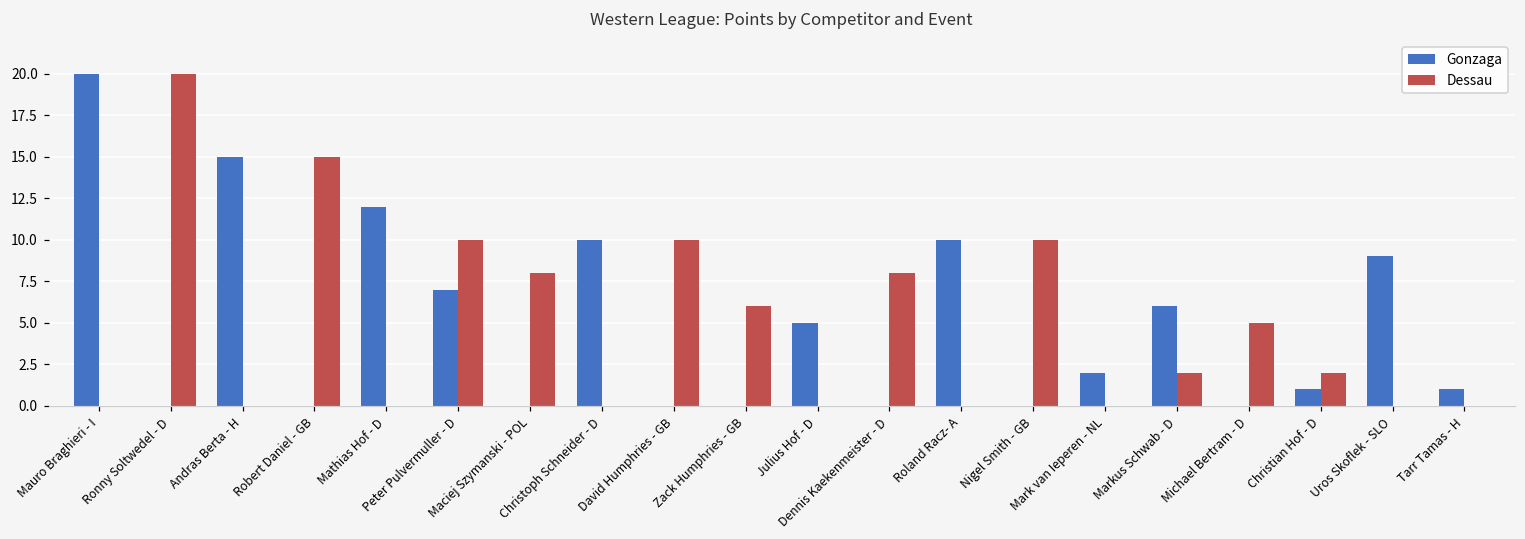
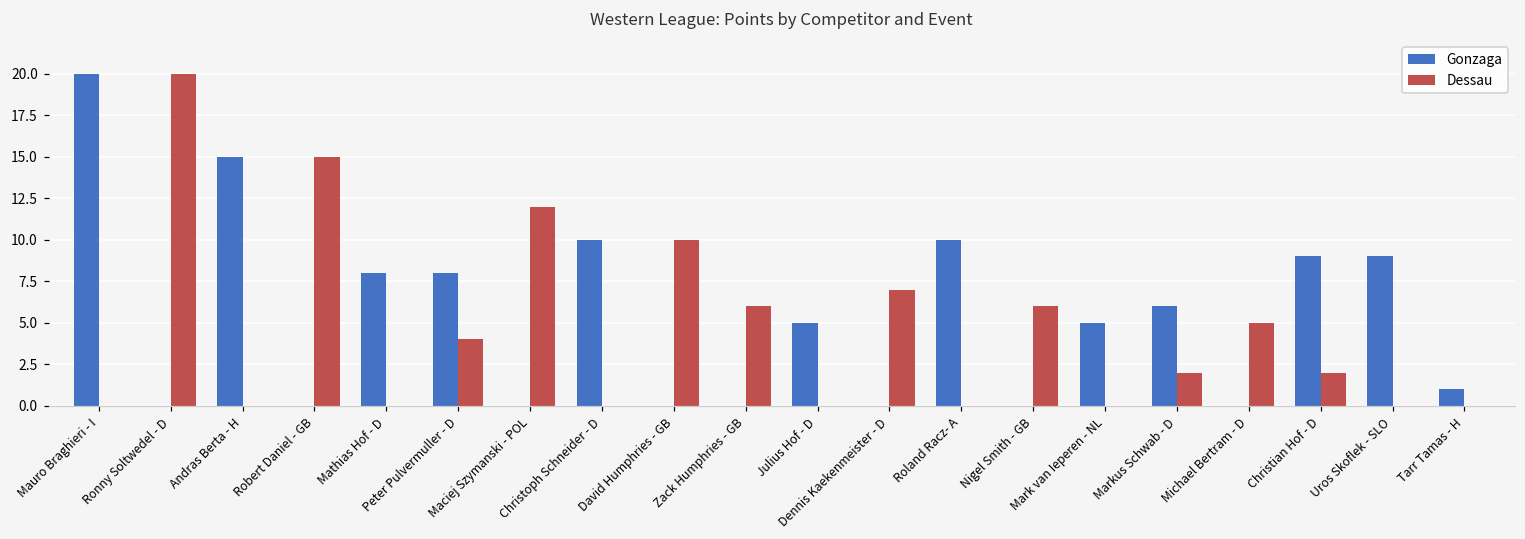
  {
    "Gonzaga": {
      "Mauro Braghieri - I": 20,
      "Ronny Soltwedel - D": 0,
      "Andras Berta - H": 15,
      "Robert Daniel - GB": 0,
-     "Mathias Hof - D": 12,
-     "Peter Pulvermuller - D": 7,
+     "Mathias Hof - D": 8,
+     "Peter Pulvermuller - D": 8,
      "Maciej Szymanski - POL": 0,
      "Christoph Schneider - D": 10,
      "David Humphries - GB": 0,
      "Zack Humphries - GB": 0,
      "Julius Hof - D": 5,
      "Dennis Kaekenmeister - D": 0,
      "Roland Racz- A": 10,
      "Nigel Smith - GB": 0,
-     "Mark van Ieperen - NL": 2,
+     "Mark van Ieperen - NL": 5,
      "Markus Schwab - D": 6,
      "Michael Bertram - D": 0,
-     "Christian Hof - D": 1,
+     "Christian Hof - D": 9,
      "Uros Skoflek - SLO": 9,
      "Tarr Tamas - H": 1
    },
    "Dessau": {
      "Mauro Braghieri - I": 0,
      "Ronny Soltwedel - D": 20,
      "Andras Berta - H": 0,
      "Robert Daniel - GB": 15,
      "Mathias Hof - D": 0,
-     "Peter Pulvermuller - D": 10,
-     "Maciej Szymanski - POL": 8,
+     "Peter Pulvermuller - D": 4,
+     "Maciej Szymanski - POL": 12,
      "Christoph Schneider - D": 0,
      "David Humphries - GB": 10,
      "Zack Humphries - GB": 6,
      "Julius Hof - D": 0,
-     "Dennis Kaekenmeister - D": 8,
+     "Dennis Kaekenmeister - D": 7,
      "Roland Racz- A": 0,
-     "Nigel Smith - GB": 10,
+     "Nigel Smith - GB": 6,
      "Mark van Ieperen - NL": 0,
      "Markus Schwab - D": 2,
      "Michael Bertram - D": 5,
      "Christian Hof - D": 2,
      "Uros Skoflek - SLO": 0,
      "Tarr Tamas - H": 0
    }
  }
